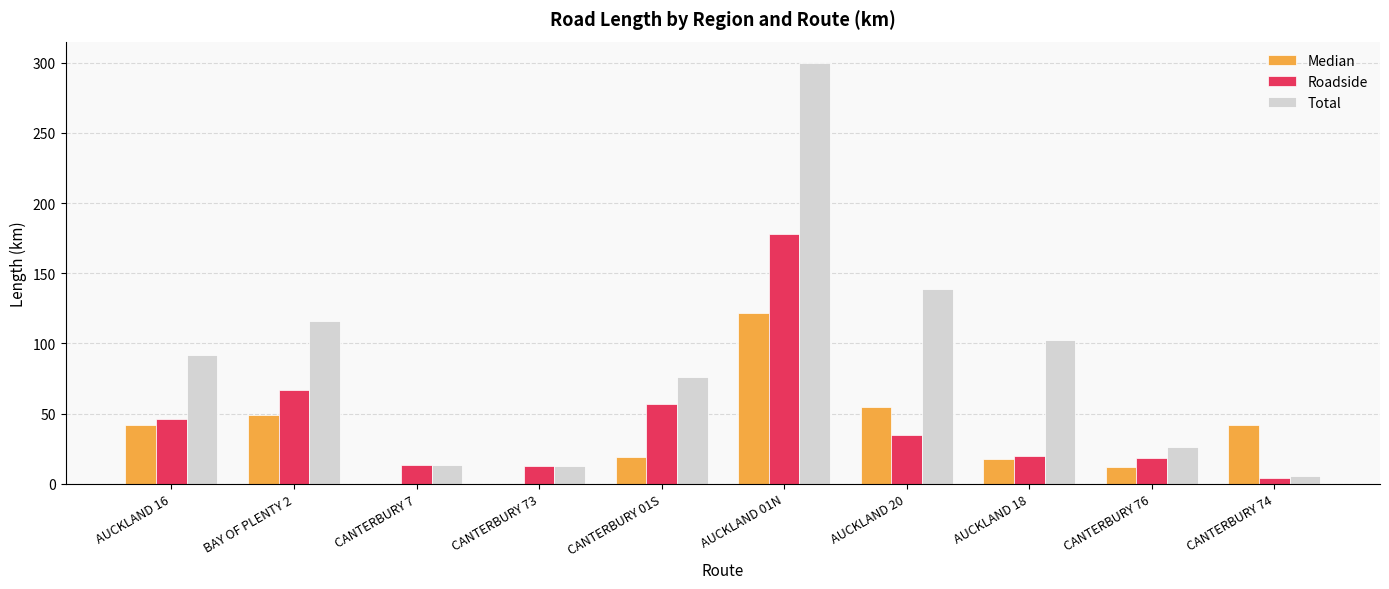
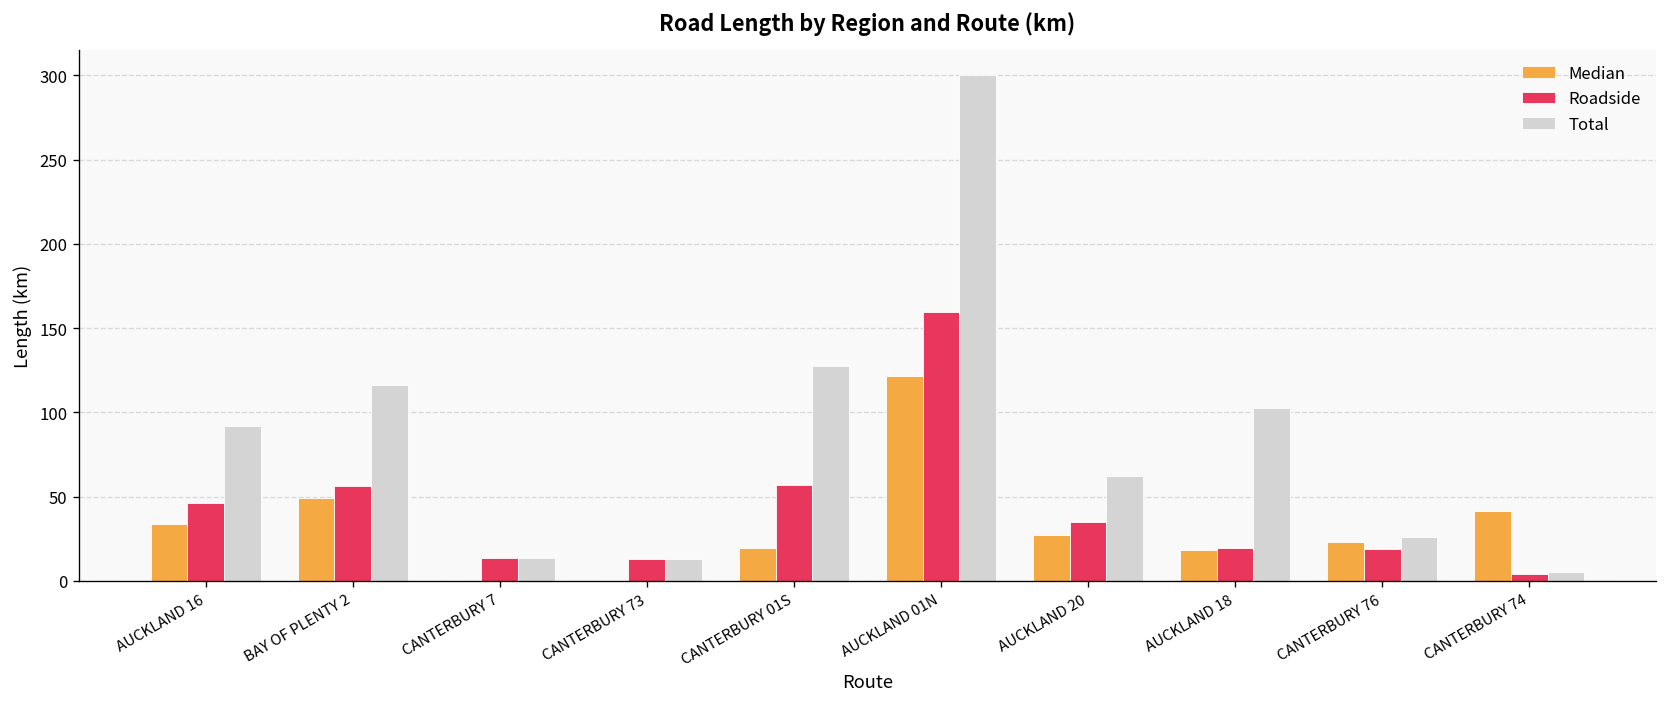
  {
    "Median": {
-     "AUCKLAND 16": 42,
+     "AUCKLAND 16": 34,
      "BAY OF PLENTY 2": 49,
      "CANTERBURY 7": 0,
      "CANTERBURY 73": 0,
      "CANTERBURY 01S": 19,
      "AUCKLAND 01N": 122,
-     "AUCKLAND 20": 55,
+     "AUCKLAND 20": 27,
      "AUCKLAND 18": 18,
-     "CANTERBURY 76": 12,
+     "CANTERBURY 76": 23,
      "CANTERBURY 74": 42
    },
    "Roadside": {
      "AUCKLAND 16": 46,
-     "BAY OF PLENTY 2": 67,
+     "BAY OF PLENTY 2": 57,
      "CANTERBURY 7": 13,
      "CANTERBURY 73": 13,
      "CANTERBURY 01S": 57,
-     "AUCKLAND 01N": 178,
+     "AUCKLAND 01N": 159,
      "AUCKLAND 20": 35,
      "AUCKLAND 18": 20,
      "CANTERBURY 76": 19,
      "CANTERBURY 74": 4
    },
    "Total": {
      "AUCKLAND 16": 92,
      "BAY OF PLENTY 2": 116,
      "CANTERBURY 7": 13,
      "CANTERBURY 73": 13,
-     "CANTERBURY 01S": 76,
+     "CANTERBURY 01S": 127,
      "AUCKLAND 01N": 300,
-     "AUCKLAND 20": 139,
+     "AUCKLAND 20": 62,
      "AUCKLAND 18": 102,
      "CANTERBURY 76": 26,
      "CANTERBURY 74": 5
    }
  }
